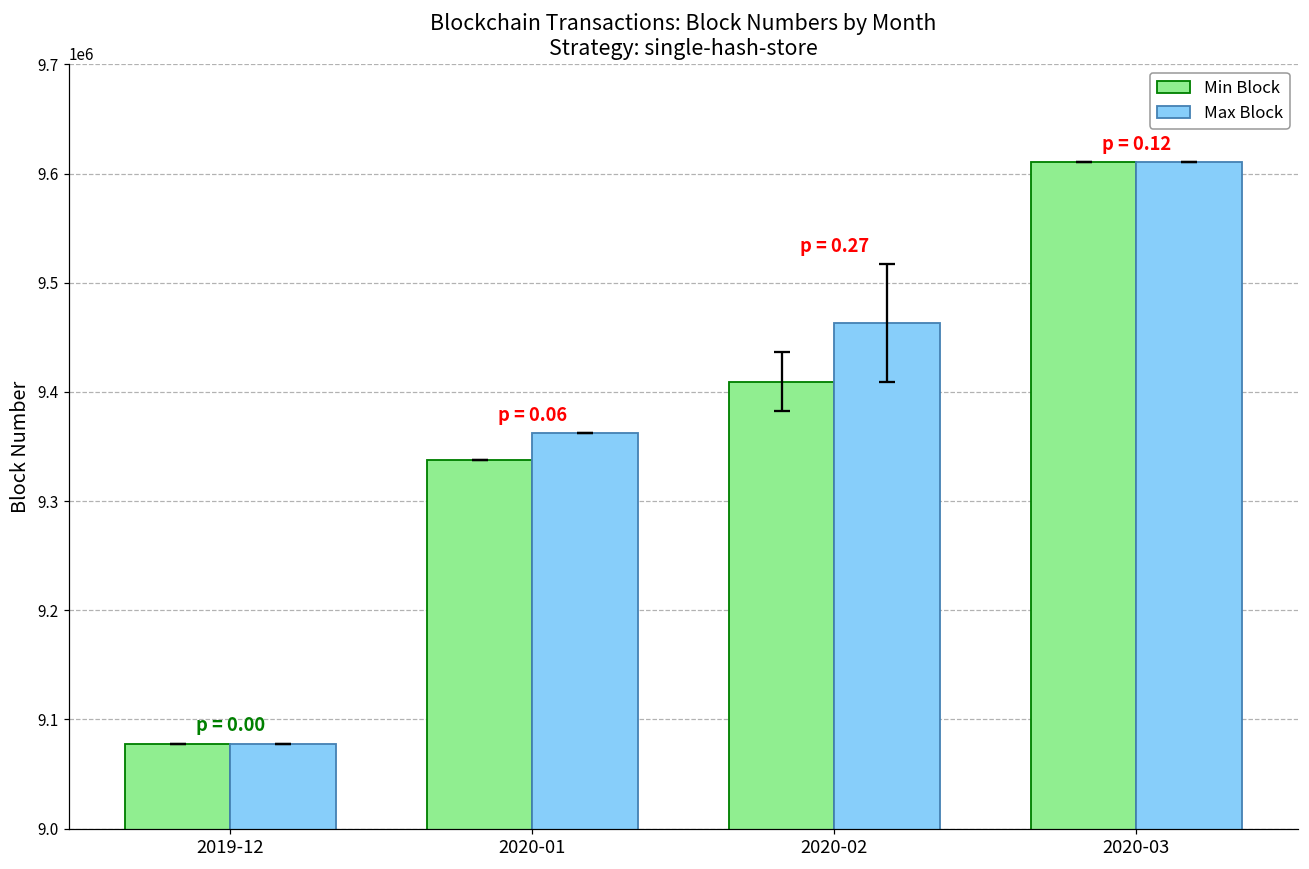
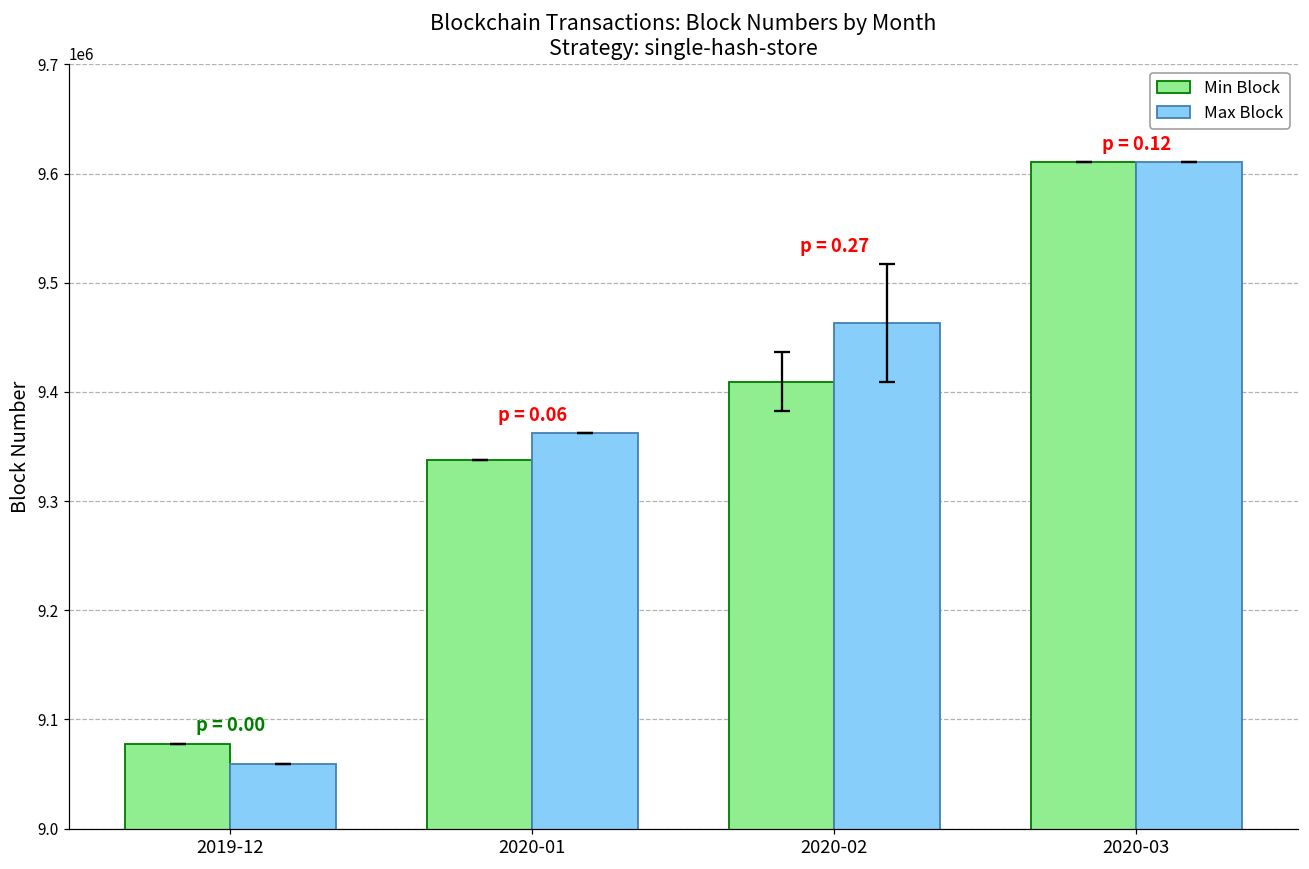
  {
    "Min Block": {
      "2020-01": 9340000,
      "2020-02": 9410000
    },
    "Max Block": {
-     "2019-12": 9080000,
+     "2019-12": 9060000,
      "2020-02": 9460000
    }
  }
